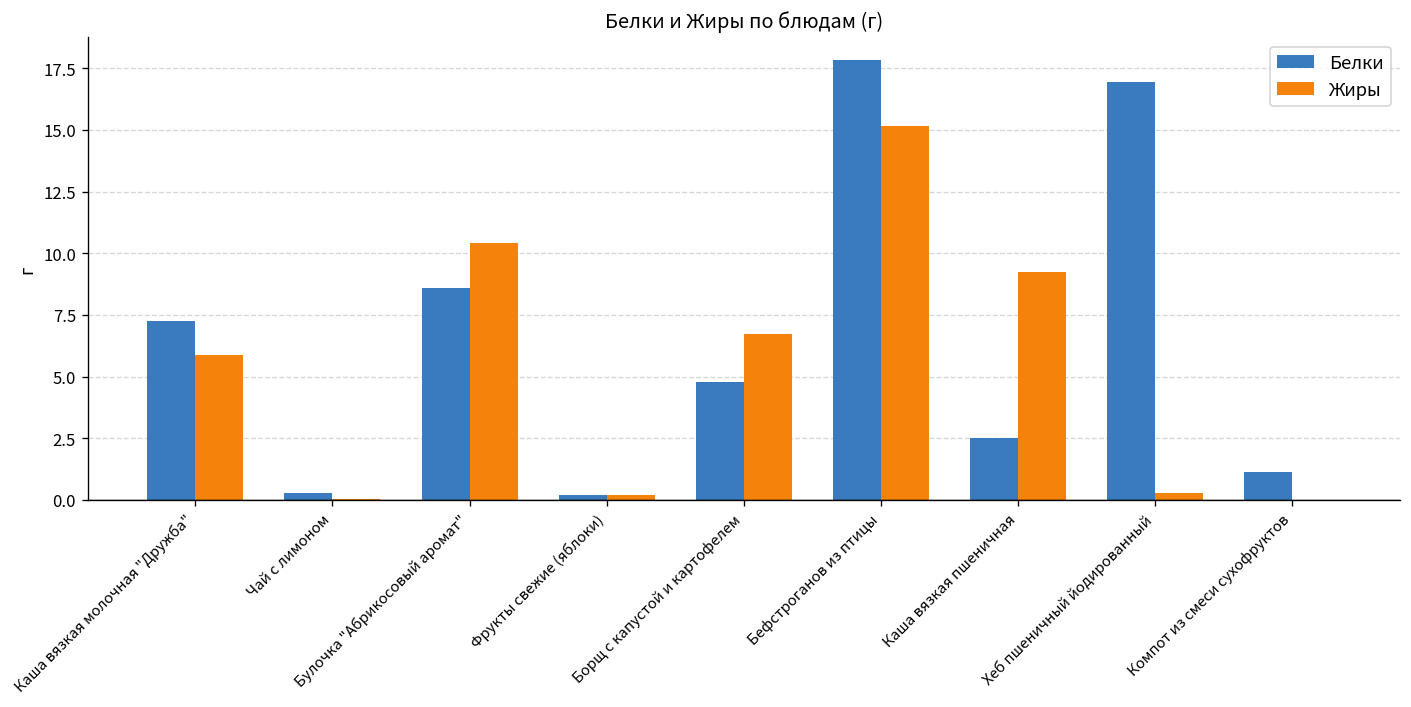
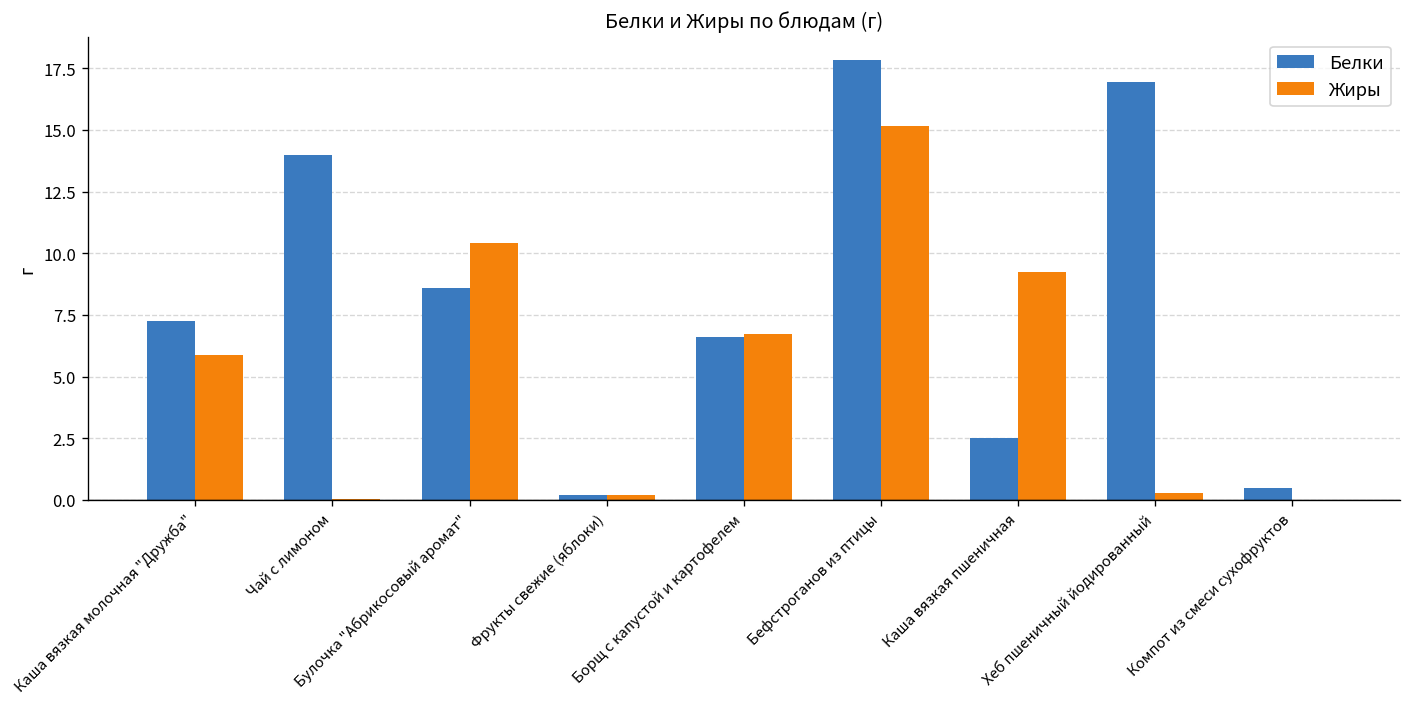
  {
    "Белки": {
      "Каша вязкая молочная \"Дружба\"": 7.3,
-     "Чай с лимоном": 0.3,
+     "Чай с лимоном": 14.0,
      "Булочка \"Абрикосовый аромат\"": 8.6,
      "Фрукты свежие (яблоки)": 0.2,
-     "Борщ с капустой и картофелем": 4.8,
+     "Борщ с капустой и картофелем": 6.6,
      "Бефстроганов из птицы": 17.9,
      "Каша вязкая пшеничная": 2.5,
      "Хеб пшеничный йодированный": 16.9,
-     "Компот из смеси сухофруктов": 1.1
+     "Компот из смеси сухофруктов": 0.5
    },
    "Жиры": {
      "Каша вязкая молочная \"Дружба\"": 5.9,
      "Булочка \"Абрикосовый аромат\"": 10.4,
      "Фрукты свежие (яблоки)": 0.2,
      "Борщ с капустой и картофелем": 6.7,
      "Бефстроганов из птицы": 15.2,
      "Каша вязкая пшеничная": 9.2,
      "Хеб пшеничный йодированный": 0.3,
      "Компот из смеси сухофруктов": 0.0
    }
  }
